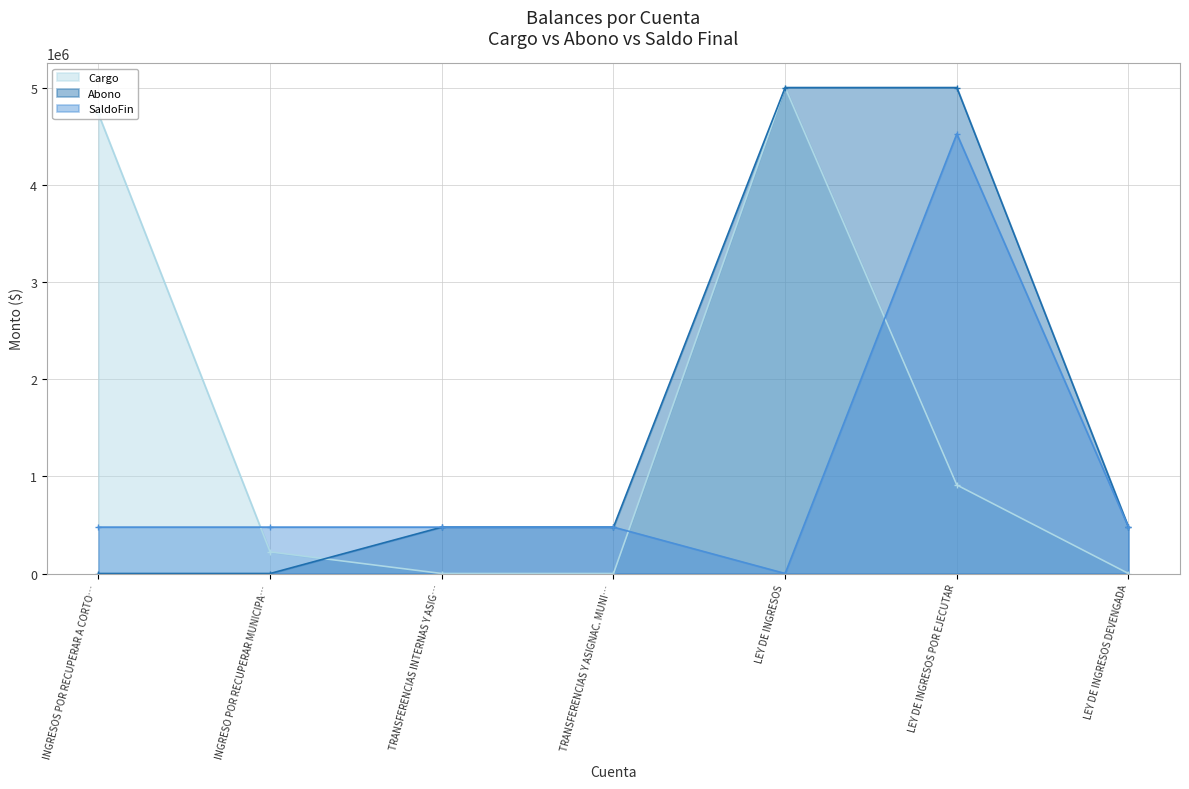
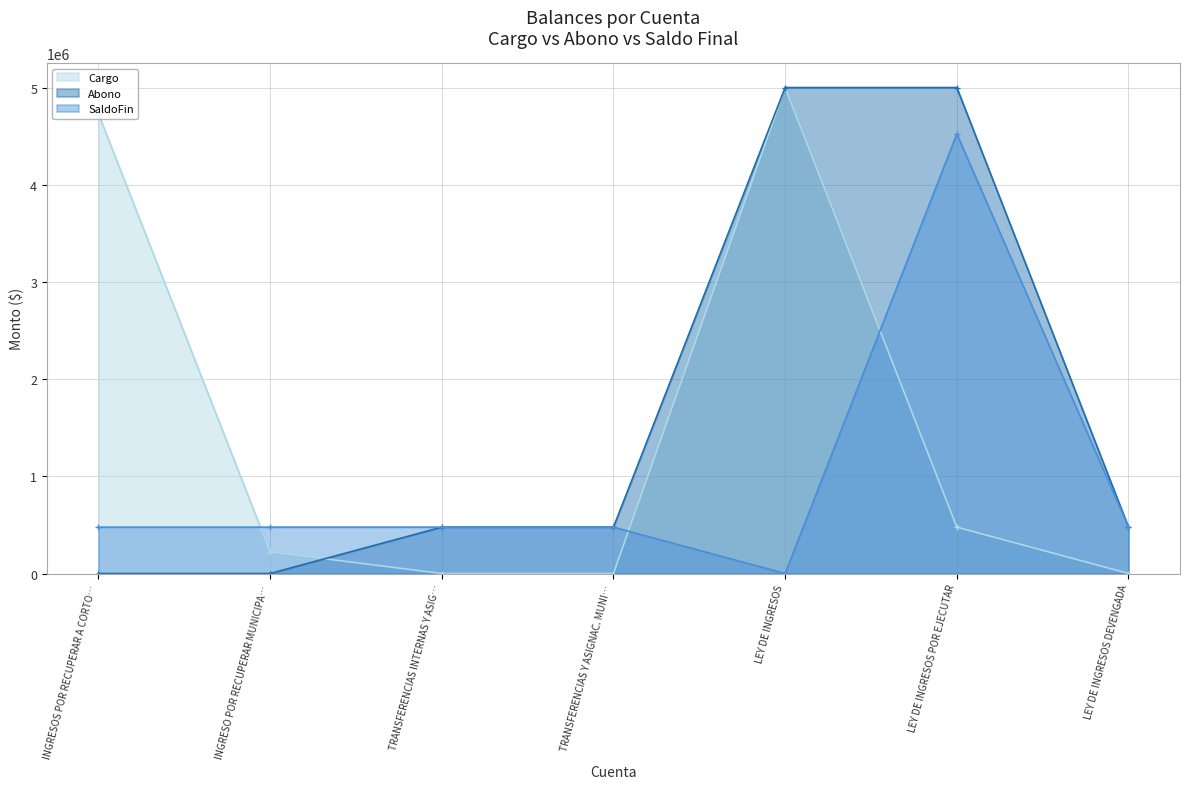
  {
    "Cargo": {
      "INGRESO POR RECUPERAR MUNICIPA…": 200000,
      "TRANSFERENCIAS INTERNAS Y ASIG…": 0,
      "TRANSFERENCIAS Y ASIGNAC. MUNI…": 0,
-     "LEY DE INGRESOS POR EJECUTAR": 900000,
+     "LEY DE INGRESOS POR EJECUTAR": 500000,
      "LEY DE INGRESOS DEVENGADA": 0
    }
  }
